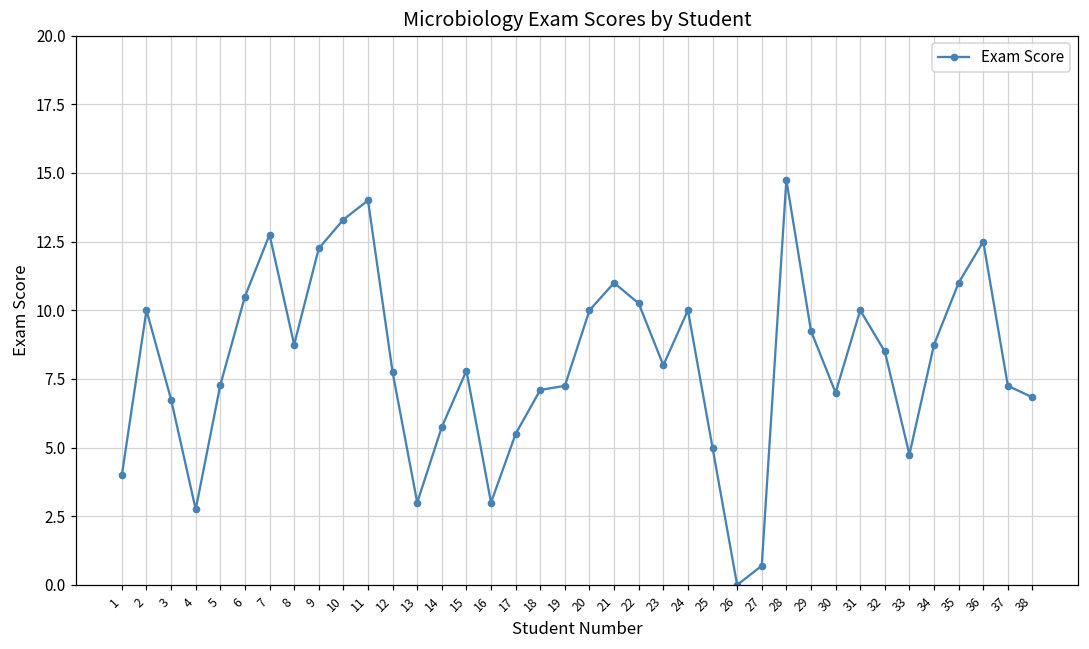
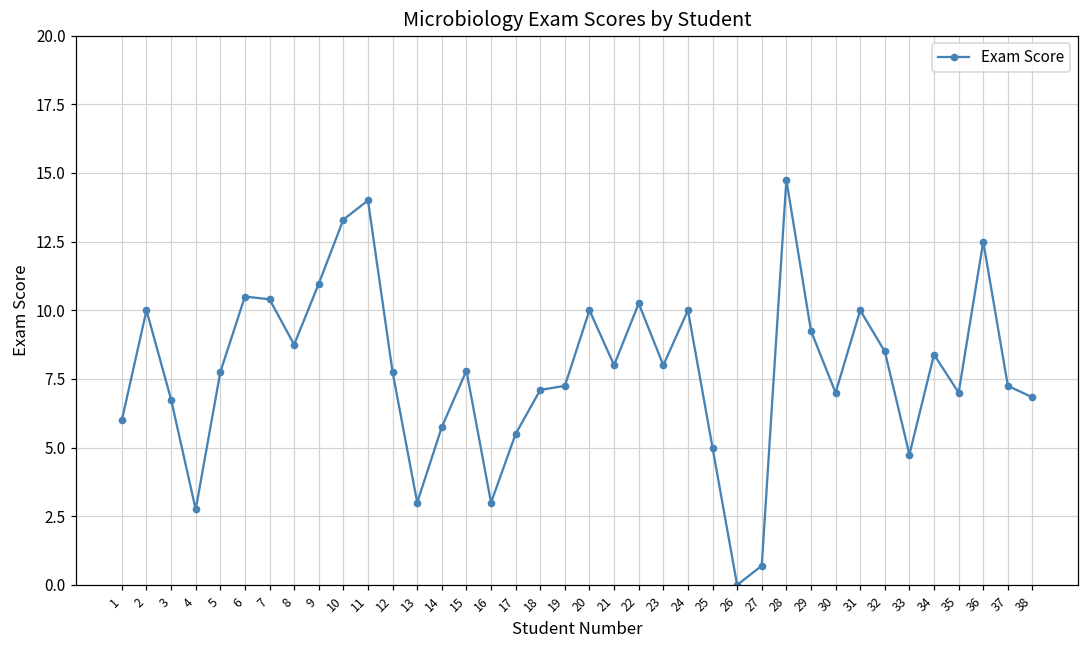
  {
-   "1": 4,
+   "1": 6,
    "2": 10.0,
    "3": 6.8,
    "4": 2.8,
-   "5": 7.3,
+   "5": 7.8,
    "6": 10.5,
-   "7": 12.8,
+   "7": 10.4,
    "8": 8.8,
-   "9": 12.3,
+   "9": 11.0,
    "10": 13.3,
    "11": 14.0,
    "12": 7.8,
    "13": 3.0,
    "14": 5.8,
    "15": 7.8,
    "16": 3.0,
    "17": 5.5,
    "18": 7.1,
    "19": 7.3,
    "20": 10.0,
-   "21": 11,
+   "21": 8,
    "22": 10.3,
    "23": 8.0,
    "24": 10.0,
    "25": 5.0,
    "26": 0.0,
    "27": 0.7,
    "28": 14.8,
    "29": 9.3,
    "30": 7.0,
    "31": 10.0,
    "32": 8.5,
    "33": 4.8,
-   "34": 8.8,
-   "35": 11,
+   "34": 8.4,
+   "35": 7,
    "36": 12.5,
    "37": 7.3,
    "38": 6.8
  }
